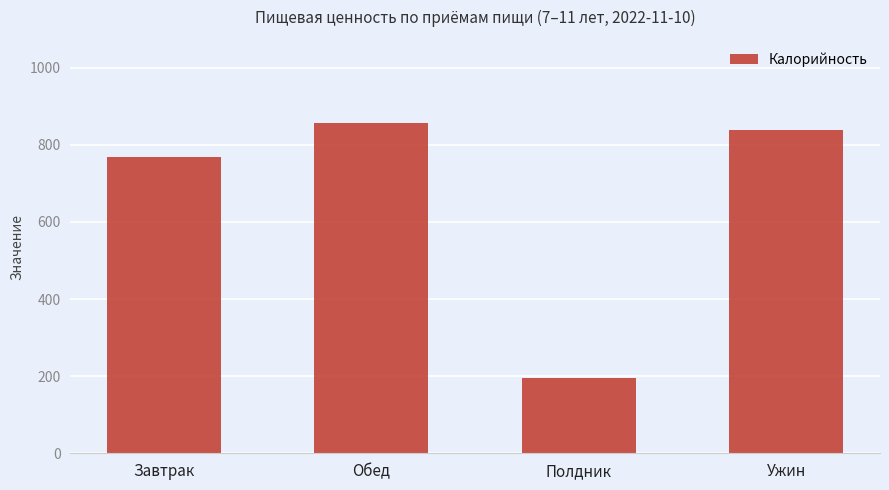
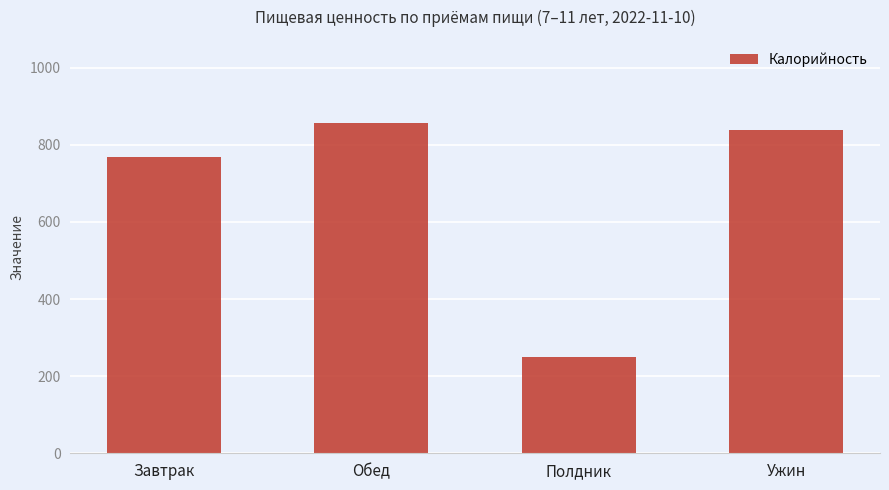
  {
    "Завтрак": 770,
    "Обед": 860,
-   "Полдник": 190,
+   "Полдник": 250,
    "Ужин": 840
  }
